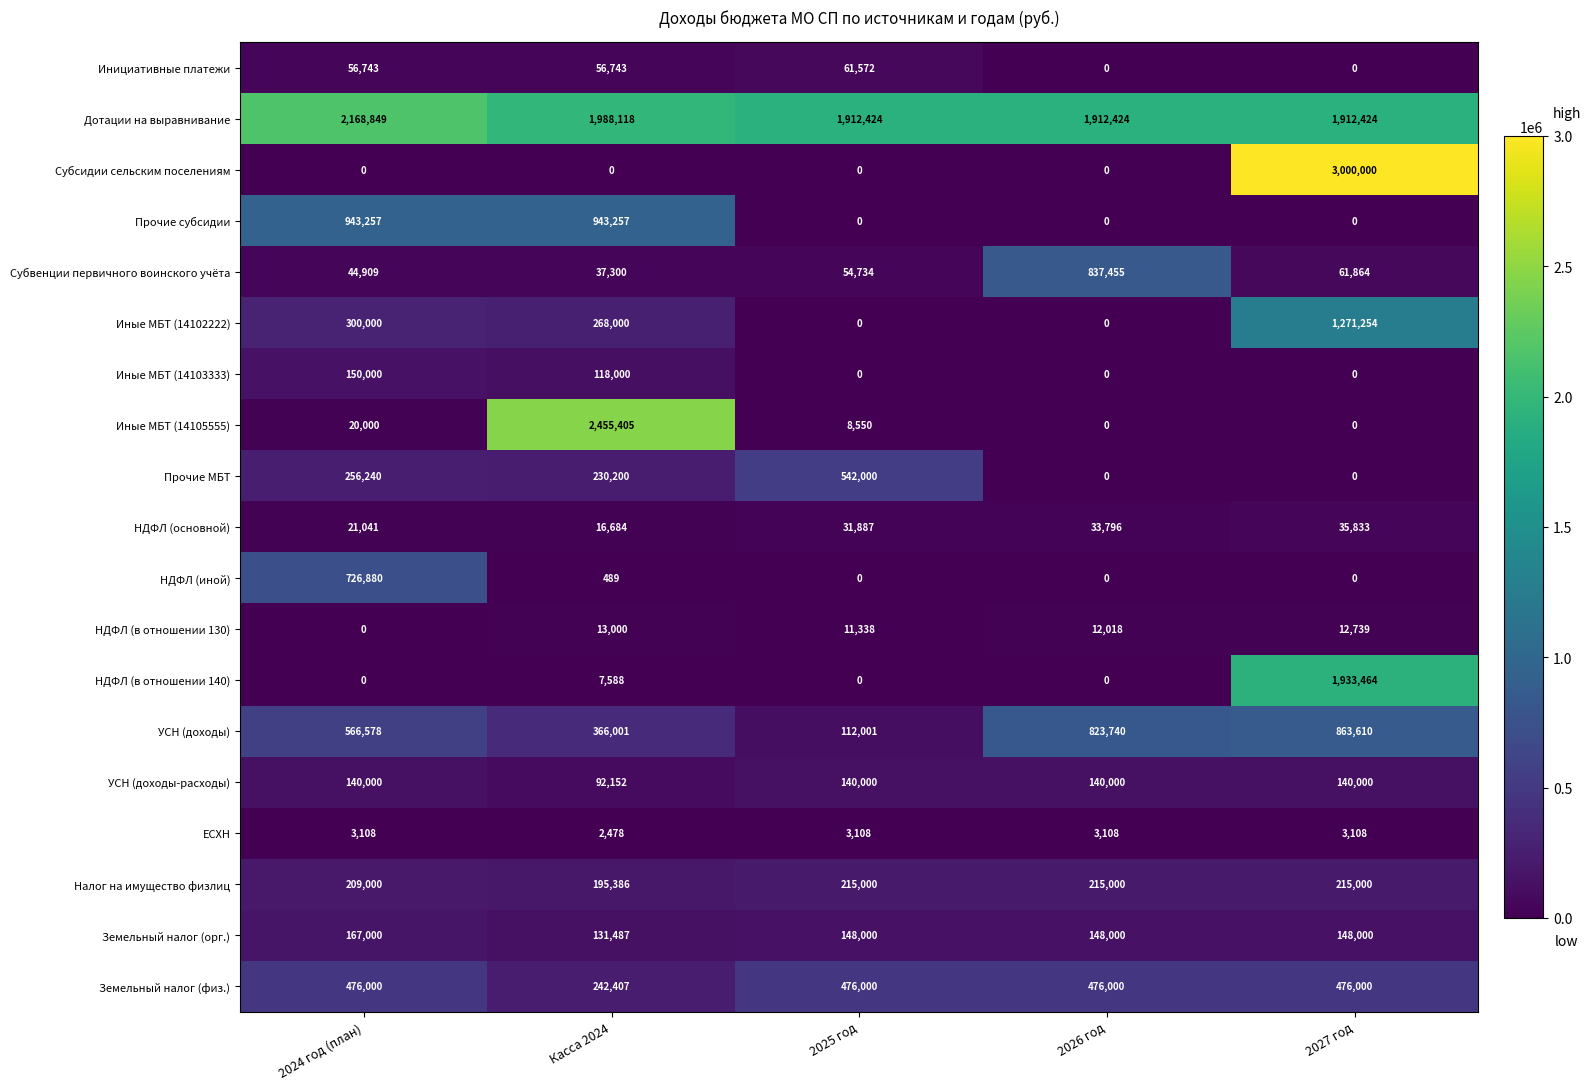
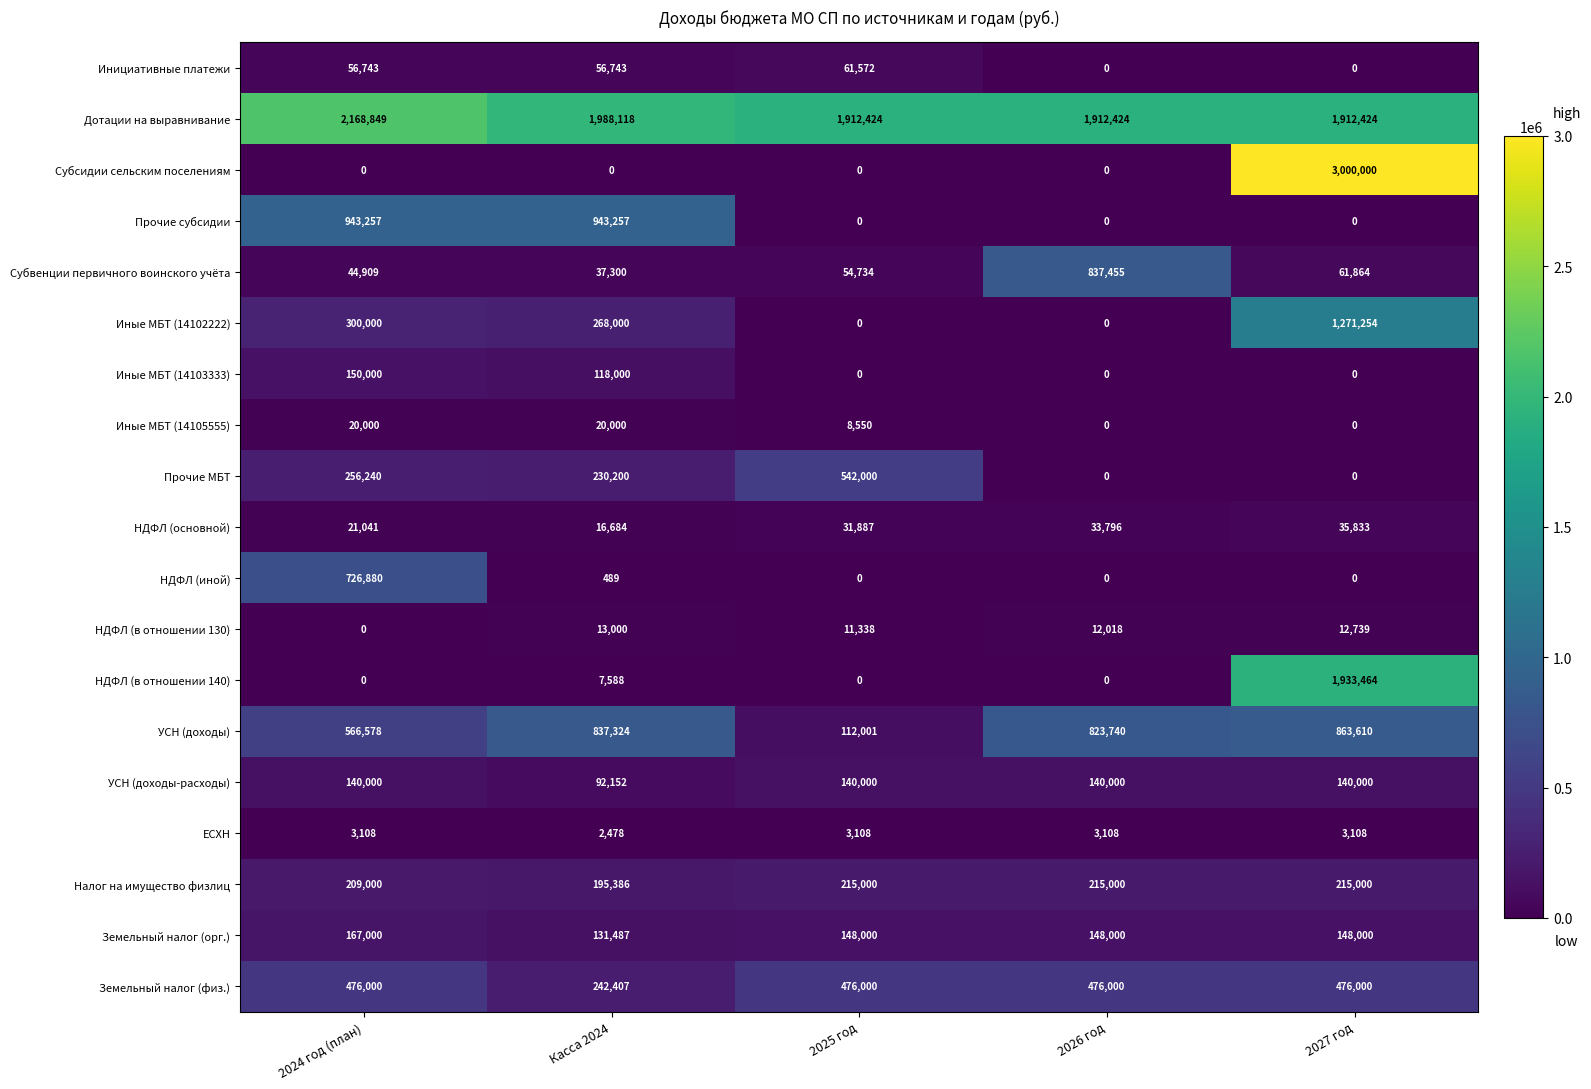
  {
    "Инициативные платежи": {
      "2024 год (план)": "56,743",
      "Касса 2024": "56,743",
      "2025 год": "61,572",
      "2026 год": "0",
      "2027 год": "0"
    },
    "Дотации на выравнивание": {
      "2024 год (план)": "2,168,849",
      "Касса 2024": "1,988,118",
      "2025 год": "1,912,424",
      "2026 год": "1,912,424",
      "2027 год": "1,912,424"
    },
    "Субсидии сельским поселениям": {
      "2024 год (план)": "0",
      "Касса 2024": "0",
      "2025 год": "0",
      "2026 год": "0",
      "2027 год": "3,000,000"
    },
    "Прочие субсидии": {
      "2024 год (план)": "943,257",
      "Касса 2024": "943,257",
      "2025 год": "0",
      "2026 год": "0",
      "2027 год": "0"
    },
    "Субвенции первичного воинского учёта": {
      "2024 год (план)": "44,909",
      "Касса 2024": "37,300",
      "2025 год": "54,734",
      "2026 год": "837,455",
      "2027 год": "61,864"
    },
    "Иные МБТ (14102222)": {
      "2024 год (план)": "300,000",
      "Касса 2024": "268,000",
      "2025 год": "0",
      "2026 год": "0",
      "2027 год": "1,271,254"
    },
    "Иные МБТ (14103333)": {
      "2024 год (план)": "150,000",
      "Касса 2024": "118,000",
      "2025 год": "0",
      "2026 год": "0",
      "2027 год": "0"
    },
    "Иные МБТ (14105555)": {
      "2024 год (план)": "20,000",
-     "Касса 2024": "2,455,405",
+     "Касса 2024": "20,000",
      "2025 год": "8,550",
      "2026 год": "0",
      "2027 год": "0"
    },
    "Прочие МБТ": {
      "2024 год (план)": "256,240",
      "Касса 2024": "230,200",
      "2025 год": "542,000",
      "2026 год": "0",
      "2027 год": "0"
    },
    "НДФЛ (основной)": {
      "2024 год (план)": "21,041",
      "Касса 2024": "16,684",
      "2025 год": "31,887",
      "2026 год": "33,796",
      "2027 год": "35,833"
    },
    "НДФЛ (иной)": {
      "2024 год (план)": "726,880",
      "Касса 2024": "489",
      "2025 год": "0",
      "2026 год": "0",
      "2027 год": "0"
    },
    "НДФЛ (в отношении 130)": {
      "2024 год (план)": "0",
      "Касса 2024": "13,000",
      "2025 год": "11,338",
      "2026 год": "12,018",
      "2027 год": "12,739"
    },
    "НДФЛ (в отношении 140)": {
      "2024 год (план)": "0",
      "Касса 2024": "7,588",
      "2025 год": "0",
      "2026 год": "0",
      "2027 год": "1,933,464"
    },
    "УСН (доходы)": {
      "2024 год (план)": "566,578",
-     "Касса 2024": "366,001",
+     "Касса 2024": "837,324",
      "2025 год": "112,001",
      "2026 год": "823,740",
      "2027 год": "863,610"
    },
    "УСН (доходы-расходы)": {
      "2024 год (план)": "140,000",
      "Касса 2024": "92,152",
      "2025 год": "140,000",
      "2026 год": "140,000",
      "2027 год": "140,000"
    },
    "ЕСХН": {
      "2024 год (план)": "3,108",
      "Касса 2024": "2,478",
      "2025 год": "3,108",
      "2026 год": "3,108",
      "2027 год": "3,108"
    },
    "Налог на имущество физлиц": {
      "2024 год (план)": "209,000",
      "Касса 2024": "195,386",
      "2025 год": "215,000",
      "2026 год": "215,000",
      "2027 год": "215,000"
    },
    "Земельный налог (орг.)": {
      "2024 год (план)": "167,000",
      "Касса 2024": "131,487",
      "2025 год": "148,000",
      "2026 год": "148,000",
      "2027 год": "148,000"
    },
    "Земельный налог (физ.)": {
      "2024 год (план)": "476,000",
      "Касса 2024": "242,407",
      "2025 год": "476,000",
      "2026 год": "476,000",
      "2027 год": "476,000"
    }
  }
